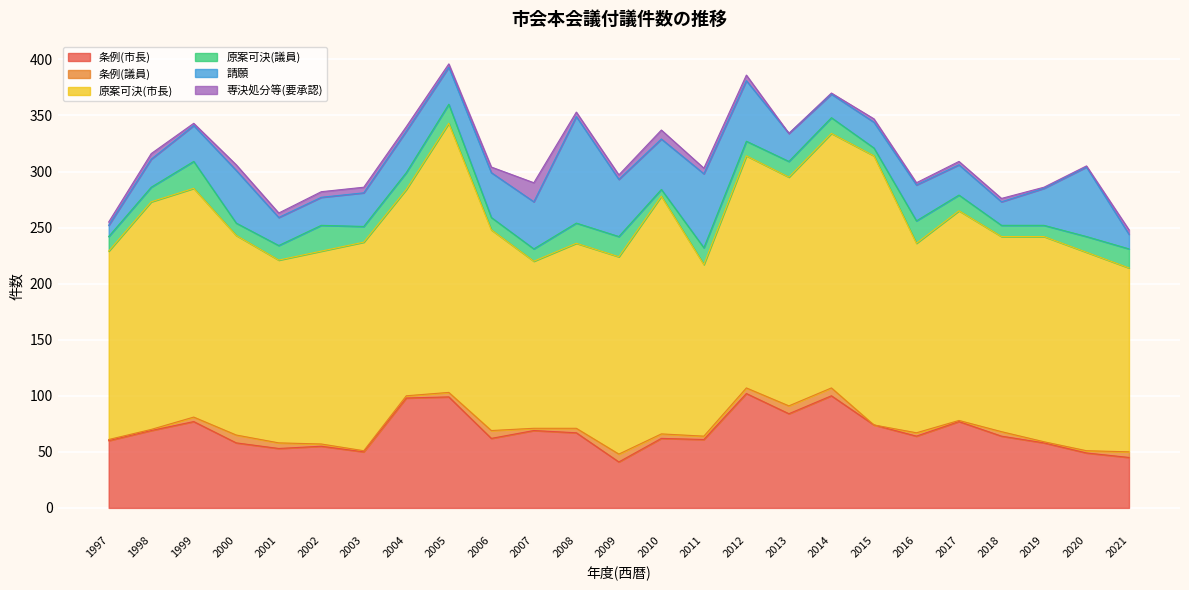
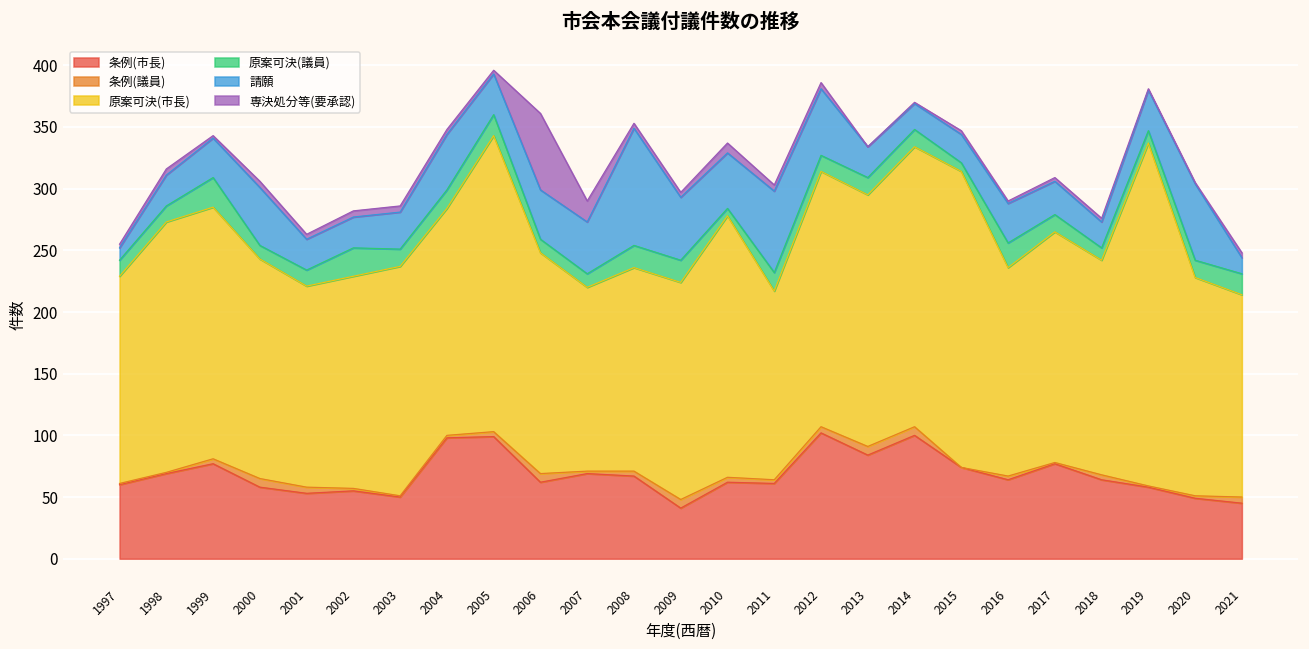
  {
    "原案可決(市長)": {
      "1997": 168,
      "1998": 203,
      "1999": 204,
      "2000": 178,
      "2001": 163,
      "2002": 172,
      "2003": 186,
      "2004": 184,
      "2005": 240,
      "2006": 179,
      "2007": 149,
      "2008": 165,
      "2009": 176,
      "2010": 212,
      "2011": 153,
      "2012": 207,
      "2013": 204,
      "2014": 227,
      "2015": 240,
      "2016": 169,
      "2017": 187,
      "2018": 174,
-     "2019": 183,
+     "2019": 278,
      "2020": 177,
      "2021": 164
    },
    "原案可決(議員)": {
      "1997": 13,
      "1998": 13,
      "1999": 24,
      "2000": 11,
      "2001": 13,
      "2002": 23,
      "2003": 14,
      "2004": 15,
      "2005": 17,
      "2006": 11,
      "2007": 11,
      "2008": 18,
      "2009": 18,
      "2010": 6,
      "2011": 15,
      "2012": 13,
      "2013": 14,
      "2014": 14,
      "2015": 7,
      "2016": 20,
      "2017": 14,
      "2018": 10,
      "2019": 10,
      "2020": 14,
      "2021": 17
    },
    "請願": {
      "1997": 10,
      "1998": 25,
      "2000": 47,
      "2001": 25,
      "2002": 25,
      "2003": 30,
-     "2004": 37,
+     "2004": 45,
      "2005": 33,
      "2006": 40,
      "2007": 42,
      "2008": 95,
      "2009": 51,
      "2010": 45,
      "2011": 66,
      "2012": 54,
      "2015": 23,
      "2017": 27,
      "2018": 21,
      "2021": 13
    },
    "専決処分等(要承認)": {
      "1997": 3,
      "1998": 5,
      "2000": 5,
      "2001": 4,
      "2002": 5,
      "2003": 5,
      "2004": 4,
      "2005": 3,
-     "2006": 5,
+     "2006": 62,
      "2007": 17,
      "2008": 4,
      "2009": 4,
      "2010": 8,
      "2011": 5,
      "2012": 5,
      "2015": 3,
      "2017": 3,
      "2018": 3,
      "2021": 4
    }
  }
